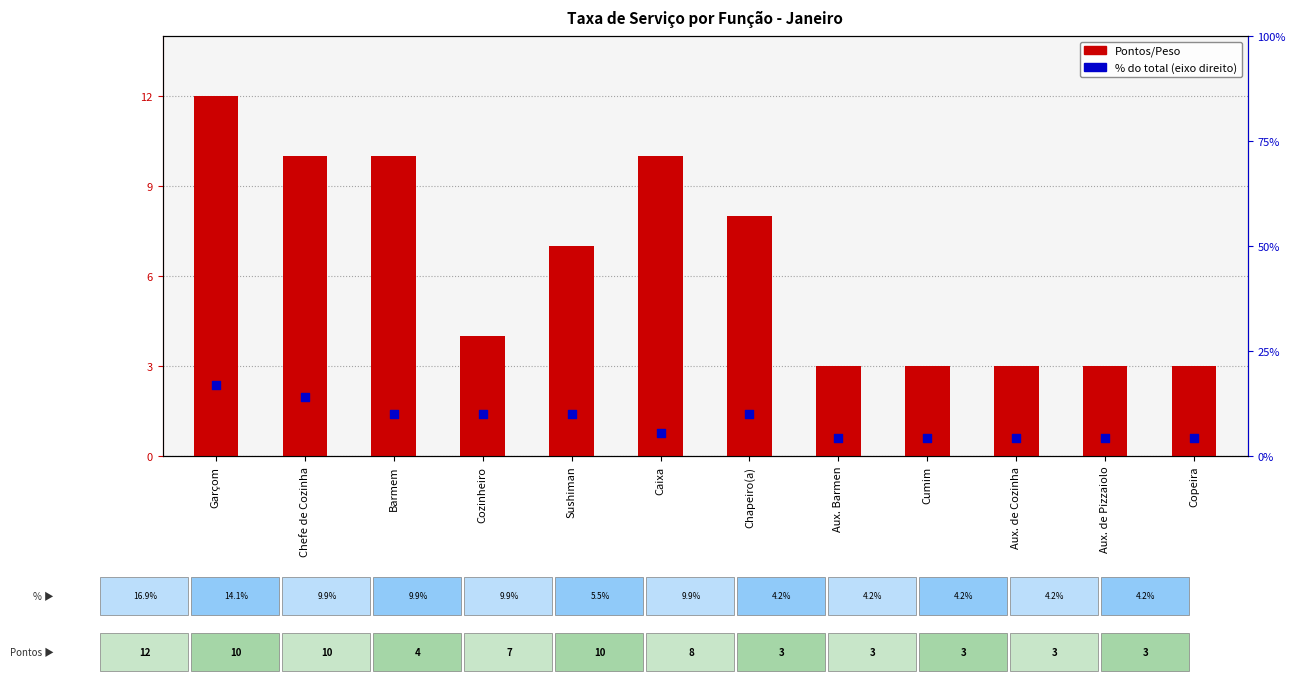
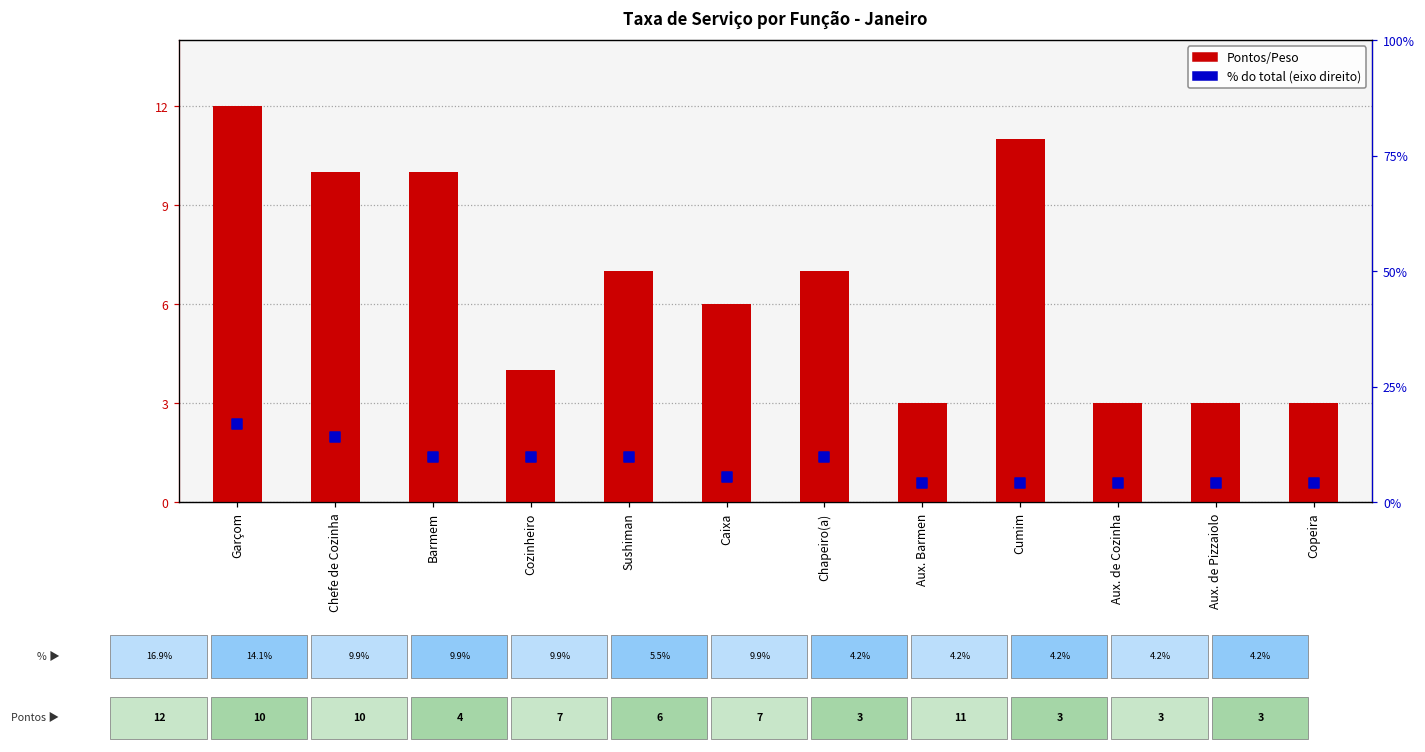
  {
    "Pontos/Peso": {
-     "Caixa": 10,
-     "Chapeiro(a)": 8,
-     "Cumim": 3
+     "Caixa": 6,
+     "Chapeiro(a)": 7,
+     "Cumim": 11
    }
  }
